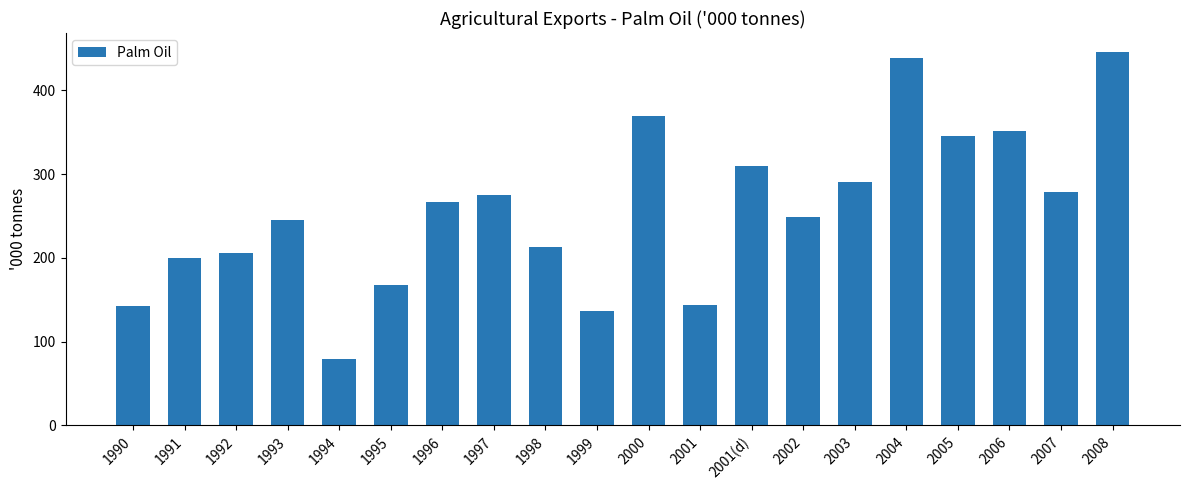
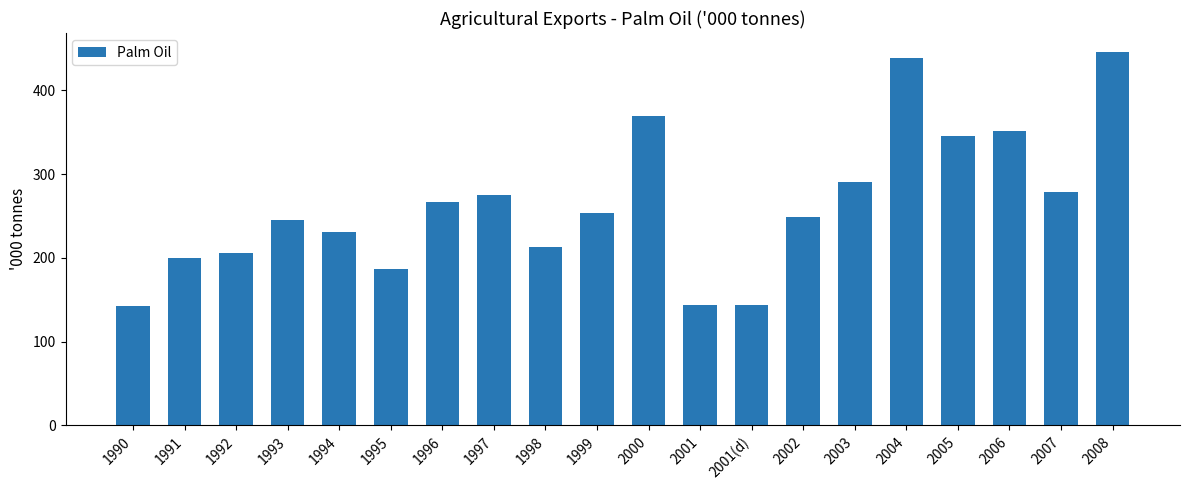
  {
    "1990": 140,
    "1991": 200,
    "1992": 210,
    "1993": 250,
-   "1994": 80,
-   "1995": 170,
+   "1994": 230,
+   "1995": 190,
    "1996": 270,
    "1997": 270,
    "1998": 210,
-   "1999": 140,
+   "1999": 250,
    "2000": 370,
    "2001": 140,
-   "2001(d)": 310,
+   "2001(d)": 140,
    "2002": 250,
    "2003": 290,
    "2004": 440,
    "2005": 350,
    "2006": 350,
    "2007": 280,
    "2008": 450
  }
